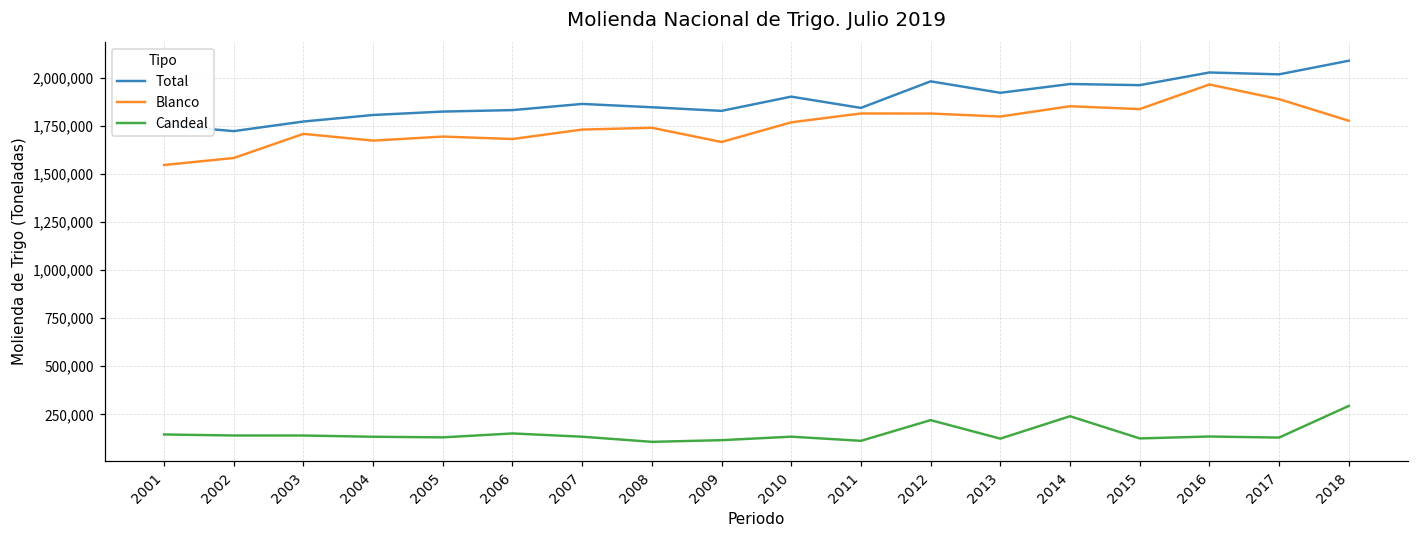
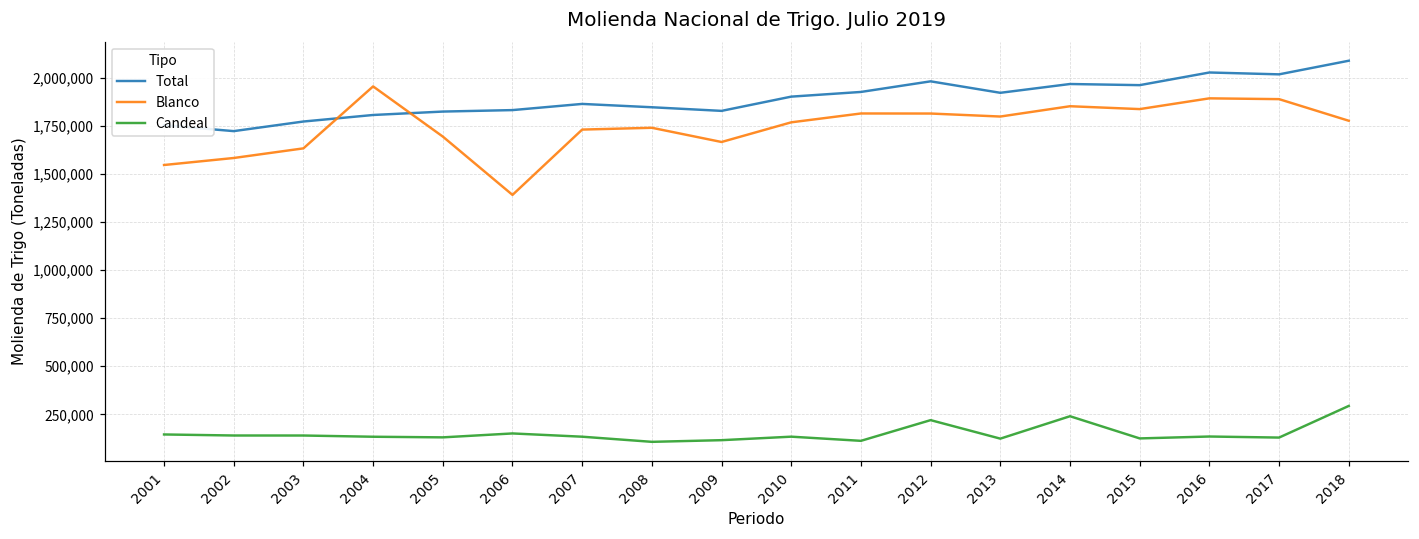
  {
    "Total": {
      "2002": "1,720,000",
      "2003": "1,770,000",
      "2004": "1,810,000",
      "2005": "1,820,000",
      "2006": "1,830,000",
      "2007": "1,860,000",
      "2008": "1,850,000",
      "2009": "1,830,000",
      "2010": "1,900,000",
-     "2011": "1,840,000",
+     "2011": "1,930,000",
      "2012": "1,980,000",
      "2013": "1,920,000",
      "2014": "1,970,000",
      "2015": "1,960,000",
      "2016": "2,030,000",
      "2017": "2,020,000",
      "2018": "2,090,000"
    },
    "Blanco": {
      "2001": "1,550,000",
      "2002": "1,580,000",
-     "2003": "1,710,000",
-     "2004": "1,670,000",
+     "2003": "1,630,000",
+     "2004": "1,960,000",
      "2005": "1,690,000",
-     "2006": "1,680,000",
+     "2006": "1,390,000",
      "2007": "1,730,000",
      "2008": "1,740,000",
      "2009": "1,670,000",
      "2010": "1,770,000",
      "2011": "1,810,000",
      "2012": "1,810,000",
      "2013": "1,800,000",
      "2014": "1,850,000",
      "2015": "1,840,000",
-     "2016": "1,970,000",
+     "2016": "1,890,000",
      "2017": "1,890,000",
      "2018": "1,780,000"
    },
    "Candeal": {
      "2001": "150,000",
      "2002": "140,000",
      "2003": "140,000",
      "2004": "130,000",
      "2005": "130,000",
      "2006": "150,000",
      "2007": "130,000",
      "2008": "110,000",
      "2009": "120,000",
      "2010": "130,000",
      "2011": "110,000",
      "2012": "220,000",
      "2013": "120,000",
      "2014": "240,000",
      "2015": "120,000",
      "2016": "130,000",
      "2017": "130,000",
      "2018": "290,000"
    }
  }
